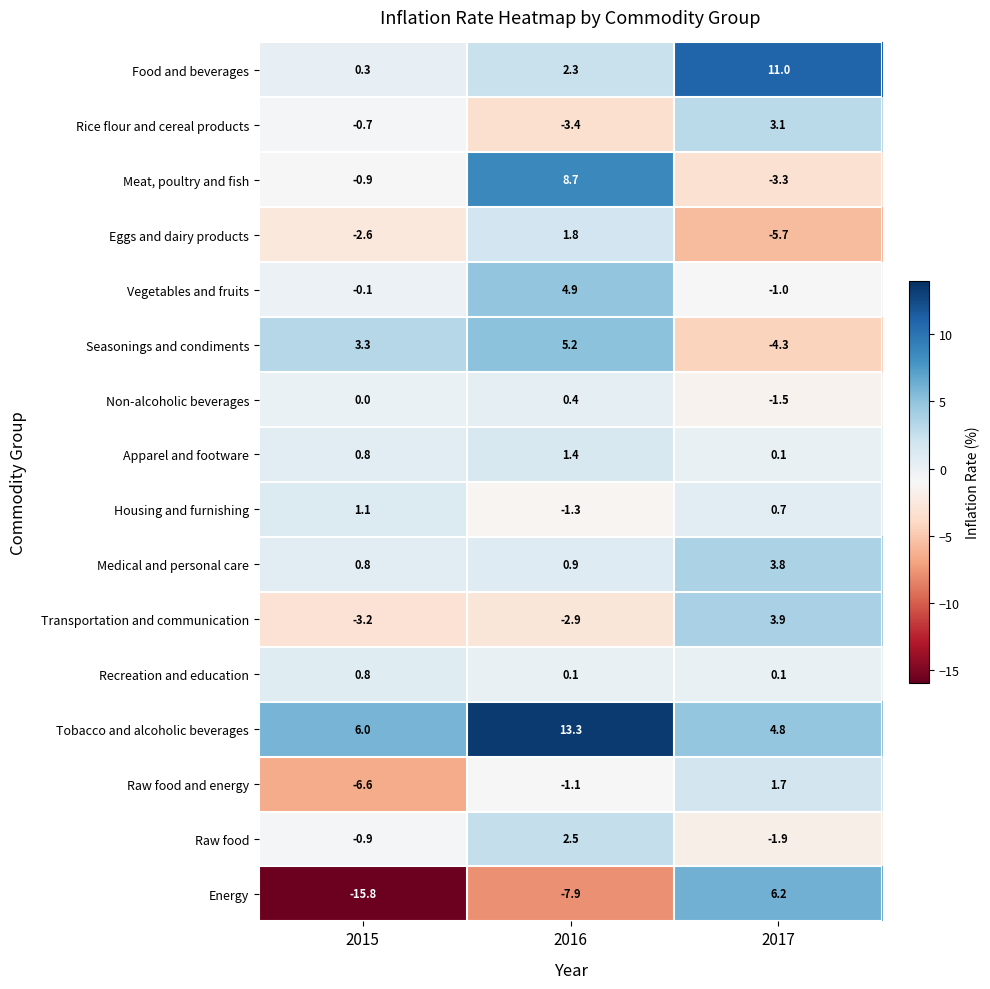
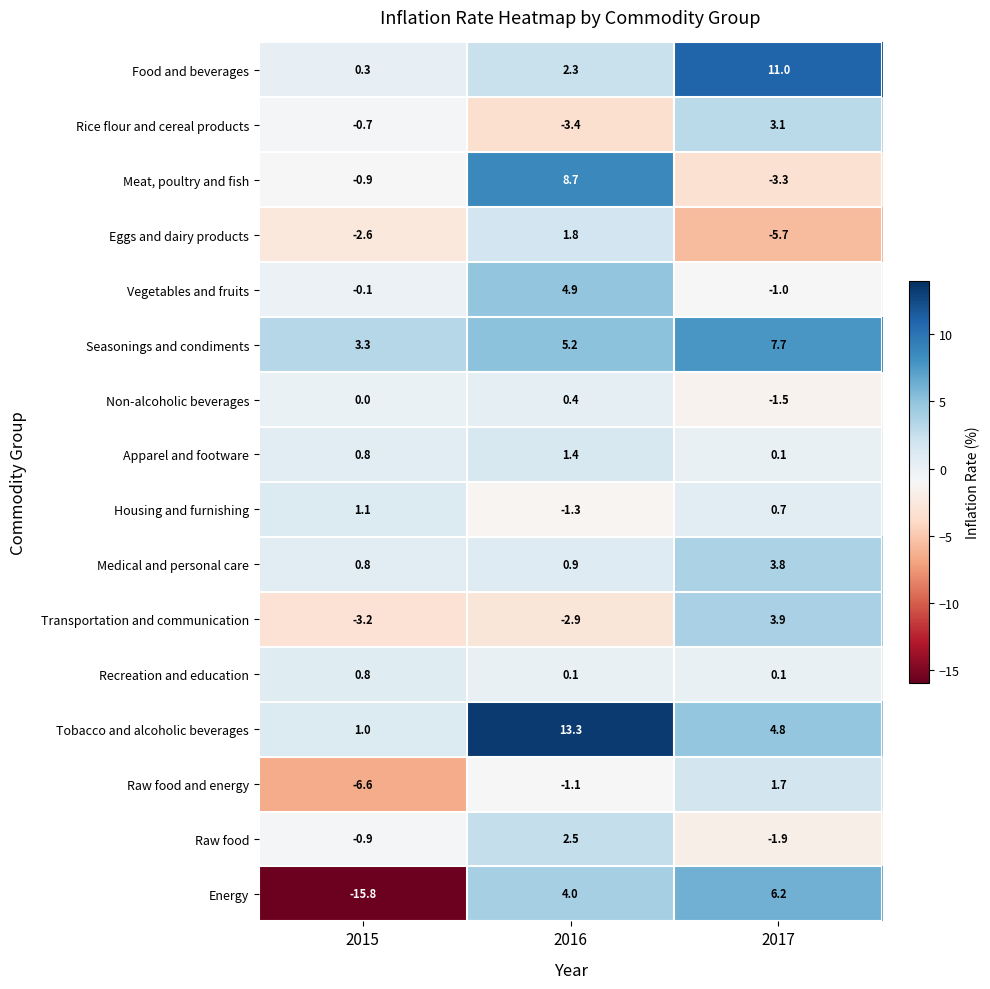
  {
    "Food and beverages": {
      "2015": 0.3,
      "2016": 2.3,
      "2017": 11.0
    },
    "Rice flour and cereal products": {
      "2015": -0.7,
      "2016": -3.4,
      "2017": 3.1
    },
    "Meat, poultry and fish": {
      "2015": -0.9,
      "2016": 8.7,
      "2017": -3.3
    },
    "Eggs and dairy products": {
      "2015": -2.6,
      "2016": 1.8,
      "2017": -5.7
    },
    "Vegetables and fruits": {
      "2015": -0.1,
      "2016": 4.9,
      "2017": -1.0
    },
    "Seasonings and condiments": {
      "2015": 3.3,
      "2016": 5.2,
-     "2017": -4.3
+     "2017": 7.7
    },
    "Non-alcoholic beverages": {
      "2015": 0.0,
      "2016": 0.4,
      "2017": -1.5
    },
    "Apparel and footware": {
      "2015": 0.8,
      "2016": 1.4,
      "2017": 0.1
    },
    "Housing and furnishing": {
      "2015": 1.1,
      "2016": -1.3,
      "2017": 0.7
    },
    "Medical and personal care": {
      "2015": 0.8,
      "2016": 0.9,
      "2017": 3.8
    },
    "Transportation and communication": {
      "2015": -3.2,
      "2016": -2.9,
      "2017": 3.9
    },
    "Recreation and education": {
      "2015": 0.8,
      "2016": 0.1,
      "2017": 0.1
    },
    "Tobacco and alcoholic beverages": {
-     "2015": 6.0,
+     "2015": 1.0,
      "2016": 13.3,
      "2017": 4.8
    },
    "Raw food and energy": {
      "2015": -6.6,
      "2016": -1.1,
      "2017": 1.7
    },
    "Raw food": {
      "2015": -0.9,
      "2016": 2.5,
      "2017": -1.9
    },
    "Energy": {
      "2015": -15.8,
-     "2016": -7.9,
+     "2016": 4.0,
      "2017": 6.2
    }
  }
